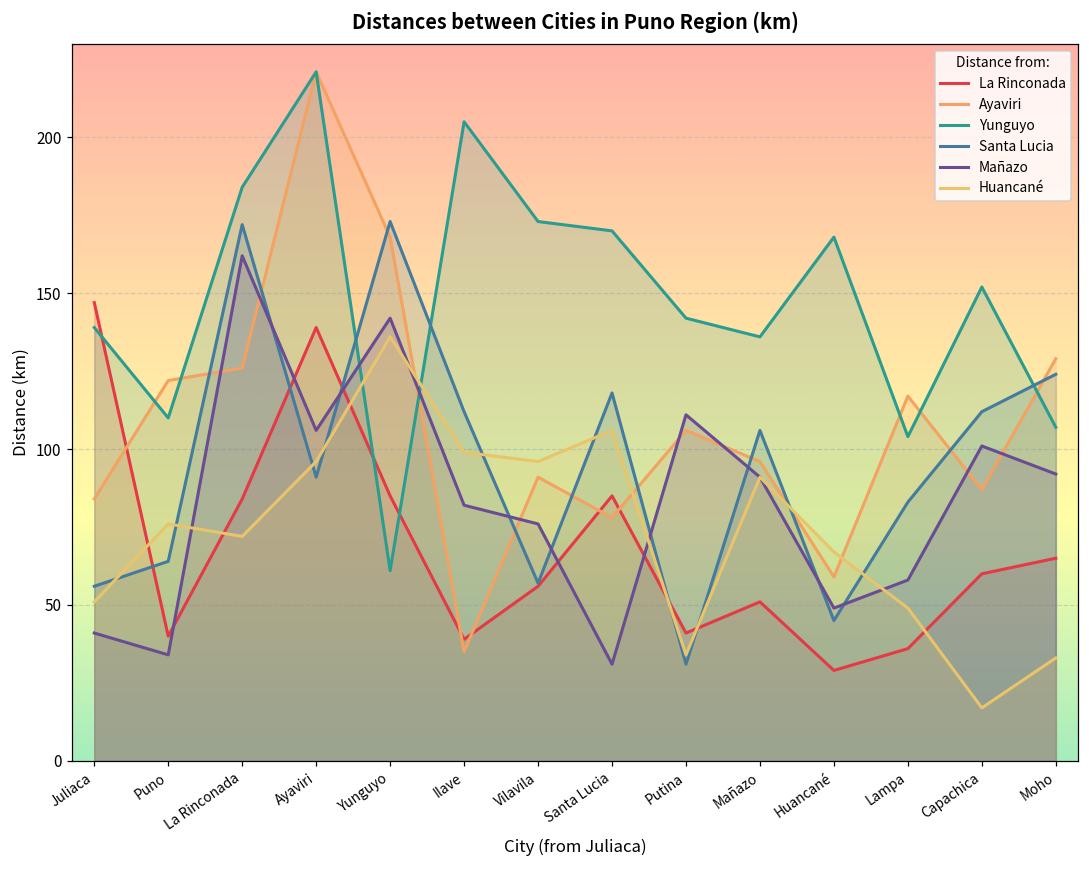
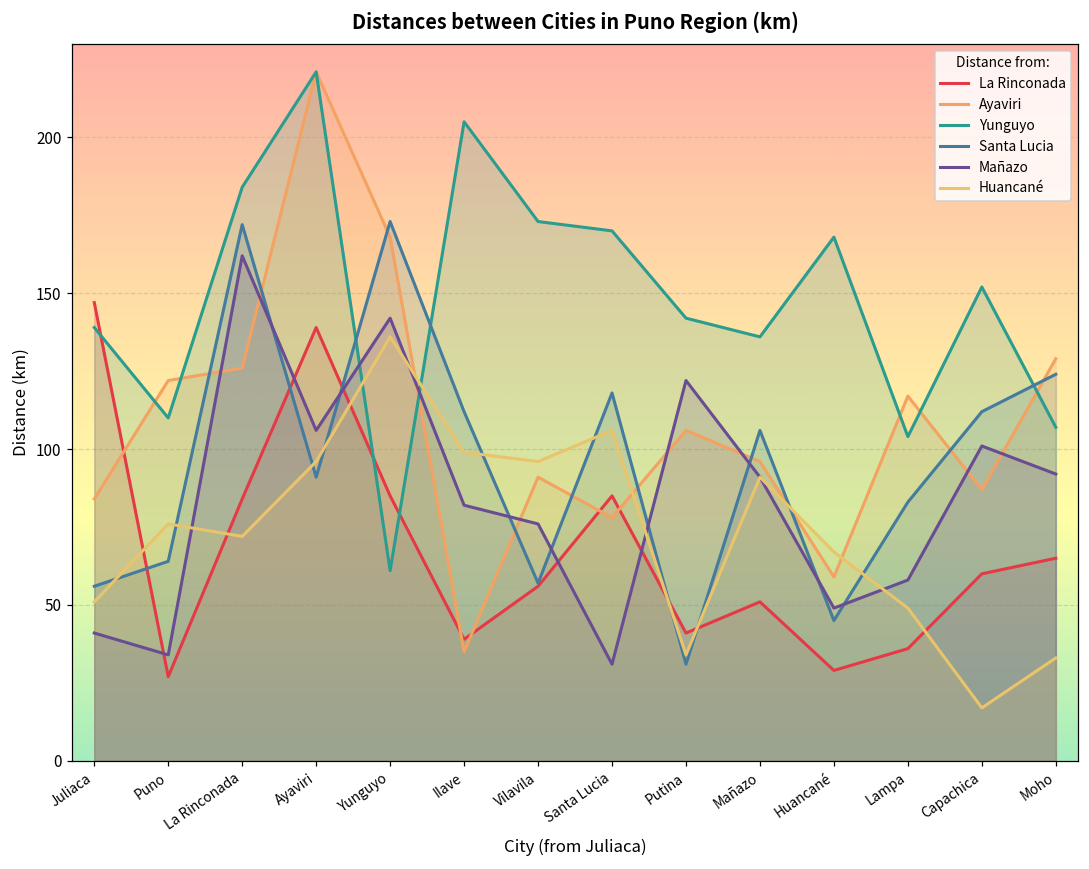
  {
    "La Rinconada": {
      "Juliaca": 147,
-     "Puno": 40,
+     "Puno": 27,
      "La Rinconada": 84,
      "Ayaviri": 139,
      "Yunguyo": 85,
      "Ilave": 39,
      "Vilavila": 56,
      "Santa Lucia": 85,
      "Putina": 41,
      "Mañazo": 51,
      "Huancané": 29,
      "Lampa": 36,
      "Capachica": 60,
      "Moho": 65
    },
    "Mañazo": {
      "Juliaca": 41,
      "Puno": 34,
      "La Rinconada": 162,
      "Ayaviri": 106,
      "Yunguyo": 142,
      "Ilave": 82,
      "Vilavila": 76,
      "Santa Lucia": 31,
-     "Putina": 111,
+     "Putina": 122,
      "Huancané": 49,
      "Lampa": 58,
      "Capachica": 101,
      "Moho": 92
    }
  }
